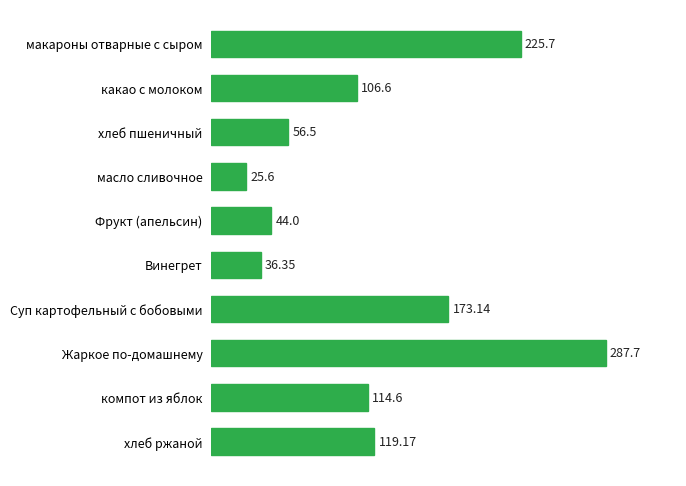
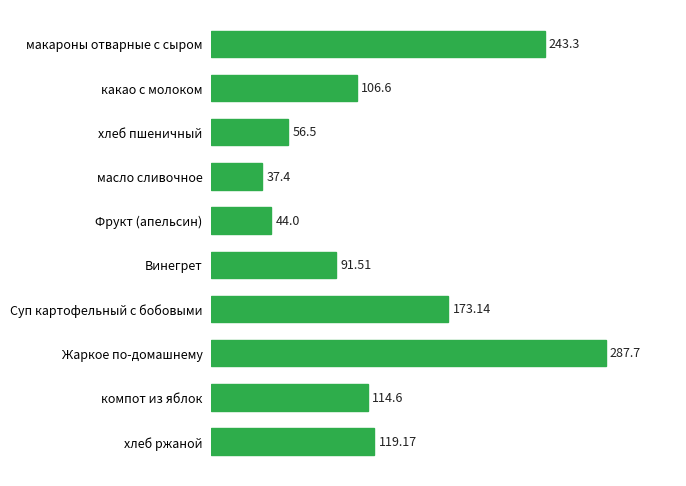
  {
-   "макароны отварные с сыром": 225.7,
+   "макароны отварные с сыром": 243.3,
    "какао с молоком": 106.6,
    "хлеб пшеничный": 56.5,
-   "масло сливочное": 25.6,
+   "масло сливочное": 37.4,
    "Фрукт (апельсин)": 44.0,
-   "Винегрет": 36.35,
+   "Винегрет": 91.51,
    "Суп картофельный с бобовыми": 173.14,
    "Жаркое по-домашнему": 287.7,
    "компот из яблок": 114.6,
    "хлеб ржаной": 119.17
  }
